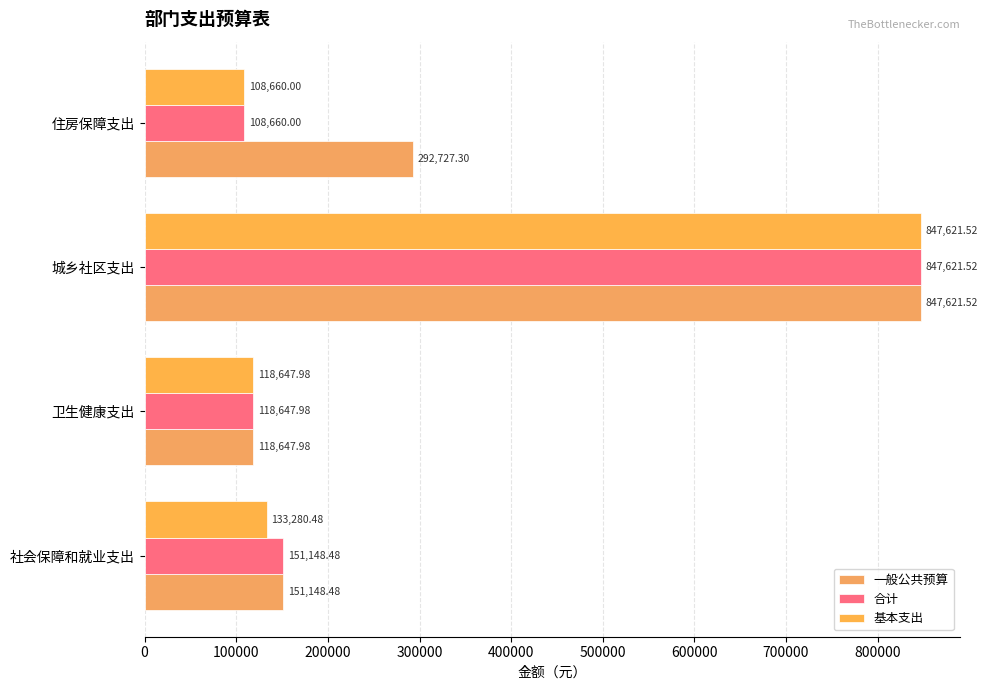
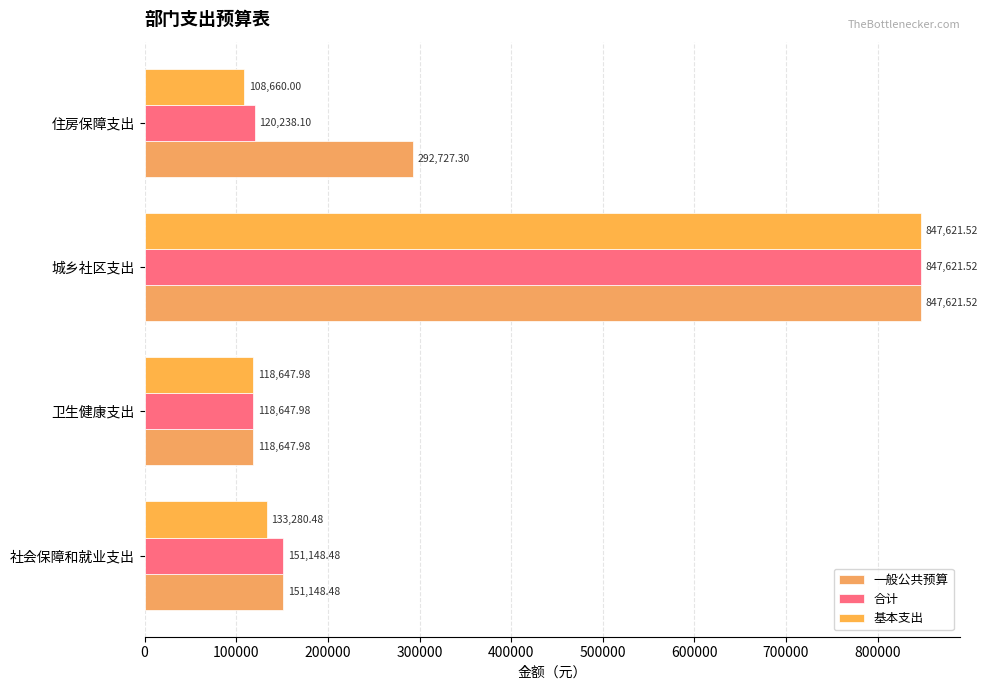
  {
    "合计": {
-     "住房保障支出": "108,660.00",
+     "住房保障支出": "120,238.10",
      "城乡社区支出": "847,621.52",
      "卫生健康支出": "118,647.98",
      "社会保障和就业支出": "151,148.48"
    }
  }
